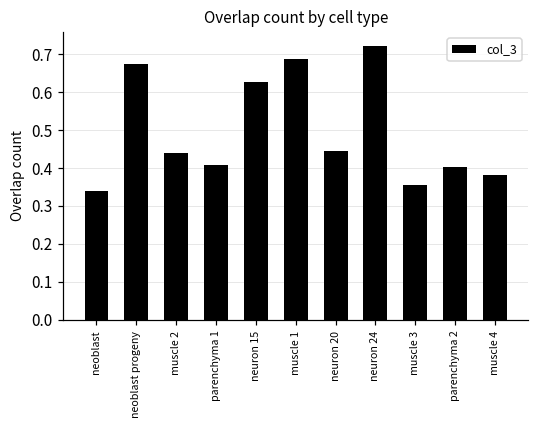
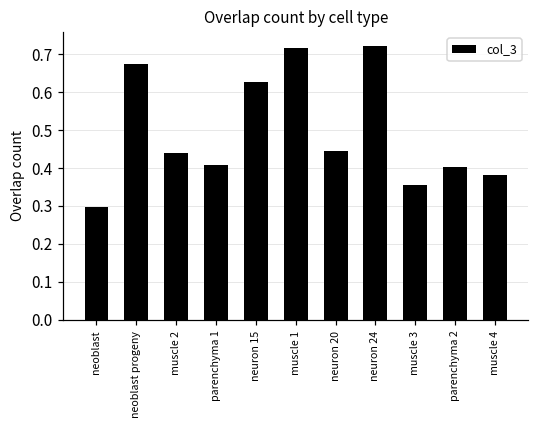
  {
-   "neoblast": 0.34,
+   "neoblast": 0.30,
    "neoblast progeny": 0.67,
    "muscle 2": 0.44,
    "parenchyma 1": 0.41,
    "neuron 15": 0.63,
-   "muscle 1": 0.69,
+   "muscle 1": 0.72,
    "neuron 20": 0.44,
    "neuron 24": 0.72,
    "muscle 3": 0.35,
    "parenchyma 2": 0.40,
    "muscle 4": 0.38
  }
